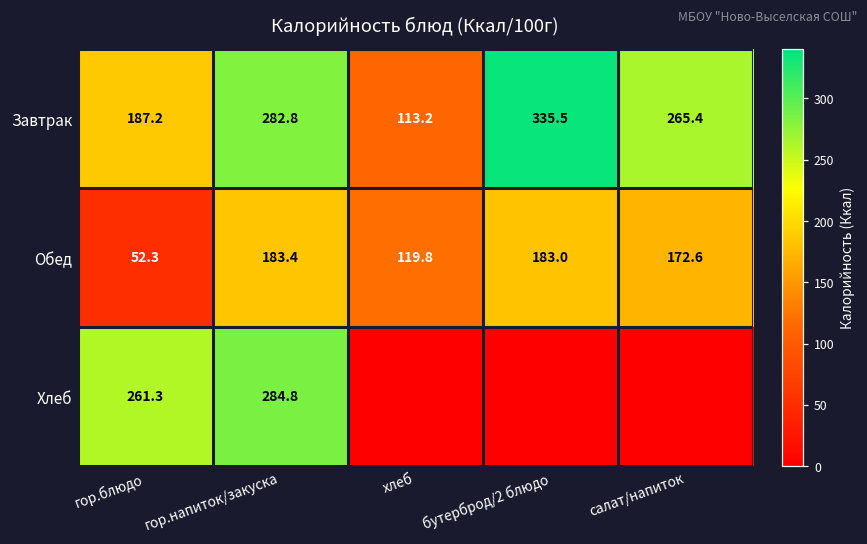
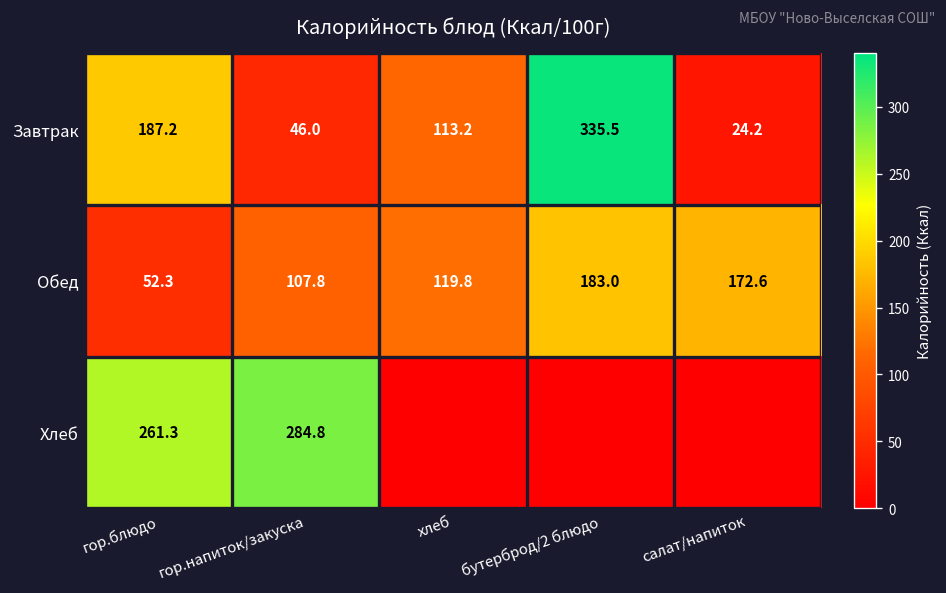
  {
    "Завтрак": {
      "гор.блюдо": 187.2,
-     "гор.напиток/закуска": 282.8,
+     "гор.напиток/закуска": 46.0,
      "хлеб": 113.2,
      "бутерброд/2 блюдо": 335.5,
-     "салат/напиток": 265.4
+     "салат/напиток": 24.2
    },
    "Обед": {
      "гор.блюдо": 52.3,
-     "гор.напиток/закуска": 183.4,
+     "гор.напиток/закуска": 107.8,
      "хлеб": 119.8,
      "бутерброд/2 блюдо": 183.0,
      "салат/напиток": 172.6
    },
    "Хлеб": {
      "гор.блюдо": 261.3,
      "гор.напиток/закуска": 284.8
    }
  }
